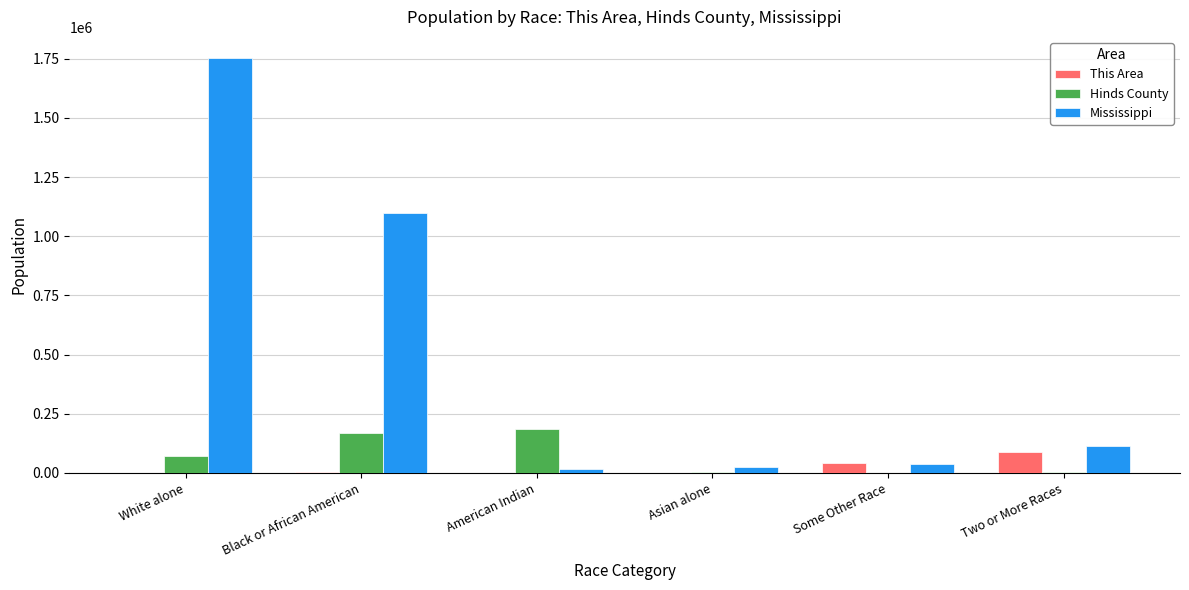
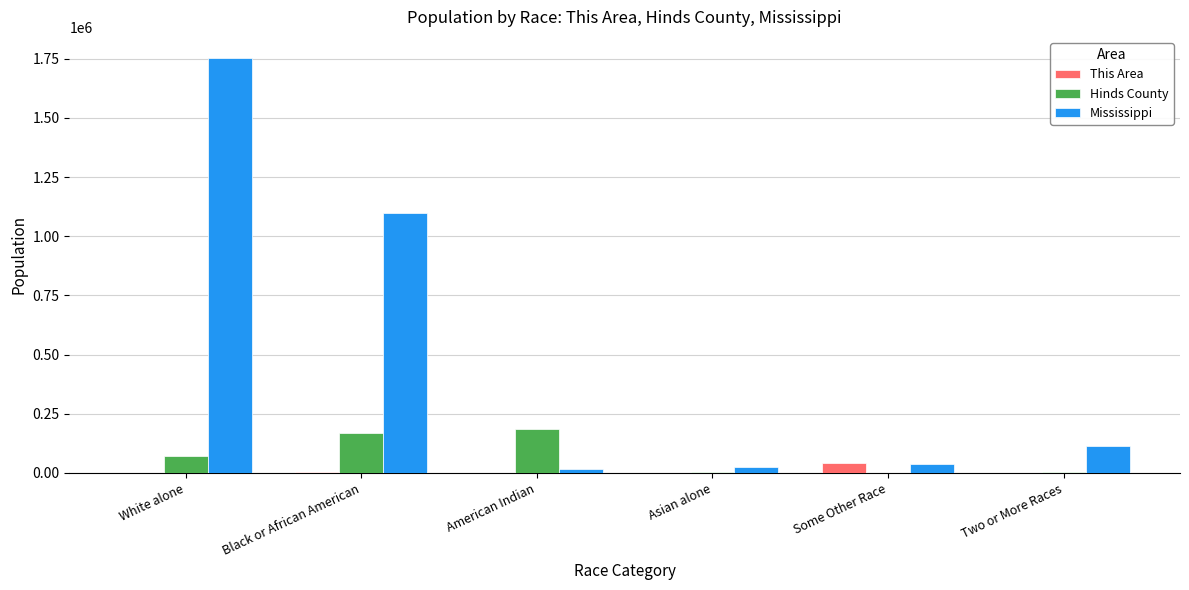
  {
    "This Area": {
      "Some Other Race": 40000,
-     "Two or More Races": 90000
+     "Two or More Races": 0
    },
    "Hinds County": {
      "White alone": 70000,
      "Black or African American": 170000,
      "American Indian": 190000
    },
    "Mississippi": {
      "White alone": 1750000,
      "Black or African American": 1100000,
      "American Indian": 20000,
      "Asian alone": 30000,
      "Some Other Race": 40000,
      "Two or More Races": 110000
    }
  }
